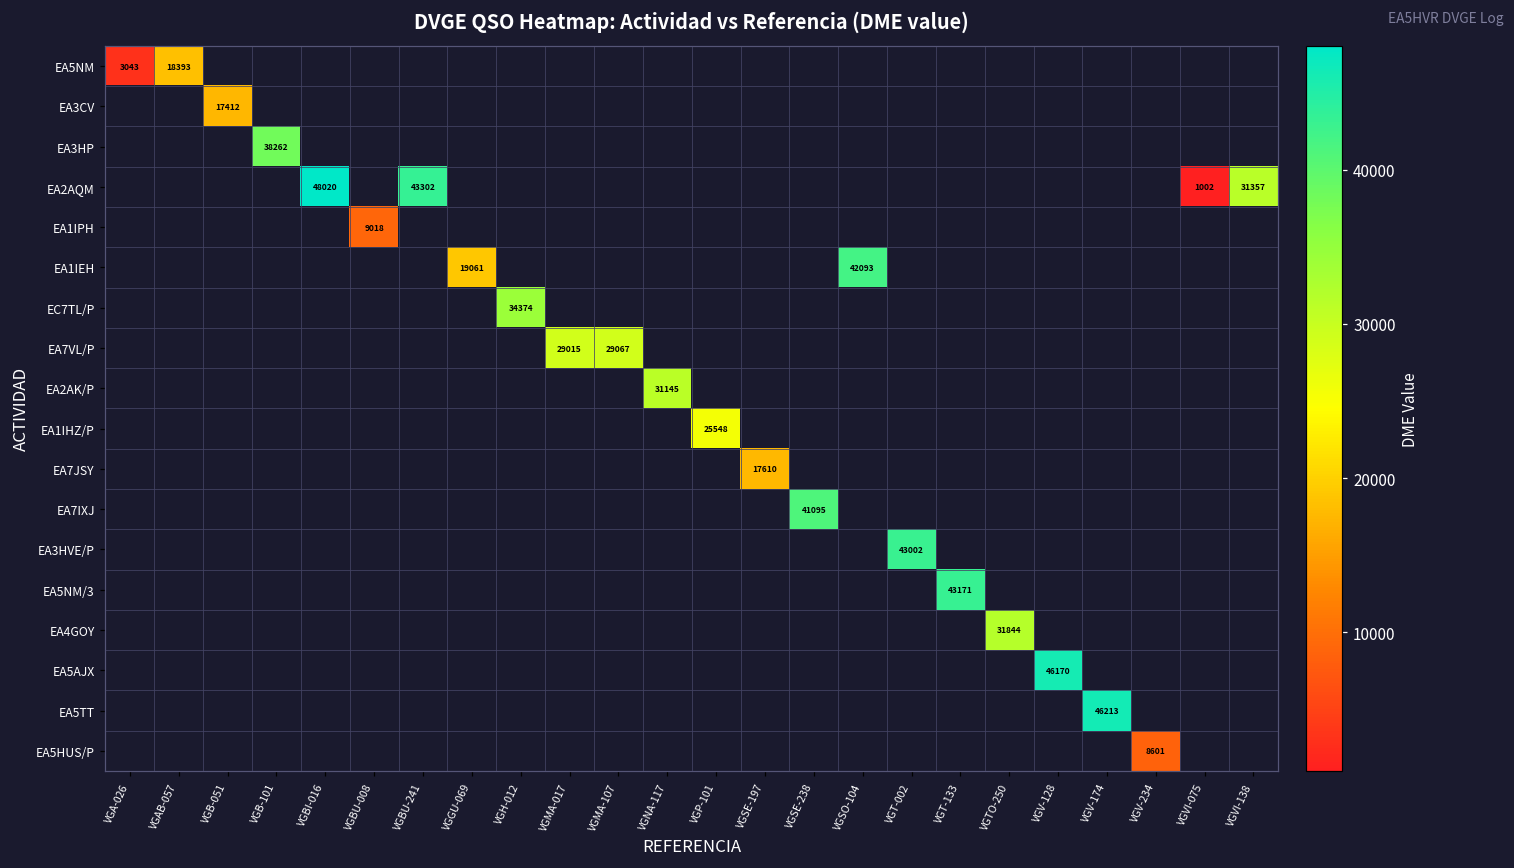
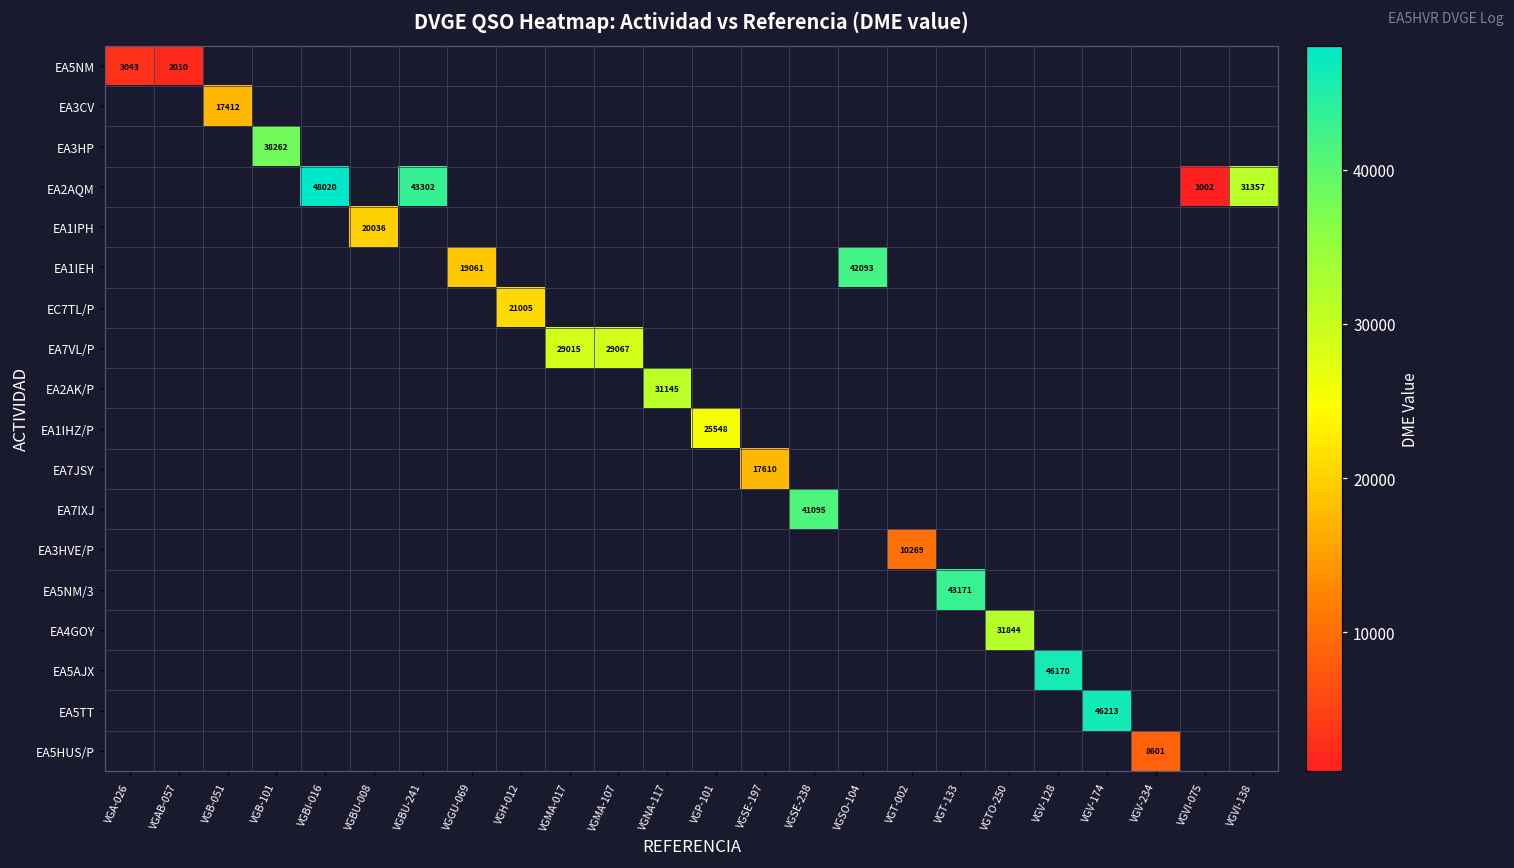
  {
    "EA5NM": {
      "VGA-026": 3043,
-     "VGAB-057": 18393
+     "VGAB-057": 2010
    },
    "EA3CV": {
      "VGB-051": 17412
    },
    "EA3HP": {
      "VGB-101": 38262
    },
    "EA2AQM": {
      "VGBI-016": 48020,
      "VGBU-241": 43302,
      "VGVI-075": 1002,
      "VGVI-138": 31357
    },
    "EA1IPH": {
-     "VGBU-008": 9018
+     "VGBU-008": 20036
    },
    "EA1IEH": {
      "VGGU-069": 19061,
      "VGSO-104": 42093
    },
    "EC7TL/P": {
-     "VGH-012": 34374
+     "VGH-012": 21005
    },
    "EA7VL/P": {
      "VGMA-017": 29015,
      "VGMA-107": 29067
    },
    "EA2AK/P": {
      "VGNA-117": 31145
    },
    "EA1IHZ/P": {
      "VGP-101": 25548
    },
    "EA7JSY": {
      "VGSE-197": 17610
    },
    "EA7IXJ": {
      "VGSE-238": 41095
    },
    "EA3HVE/P": {
-     "VGT-002": 43002
+     "VGT-002": 10269
    },
    "EA5NM/3": {
      "VGT-133": 43171
    },
    "EA4GOY": {
      "VGTO-250": 31844
    },
    "EA5AJX": {
      "VGV-128": 46170
    },
    "EA5TT": {
      "VGV-174": 46213
    },
    "EA5HUS/P": {
      "VGV-234": 8601
    }
  }
